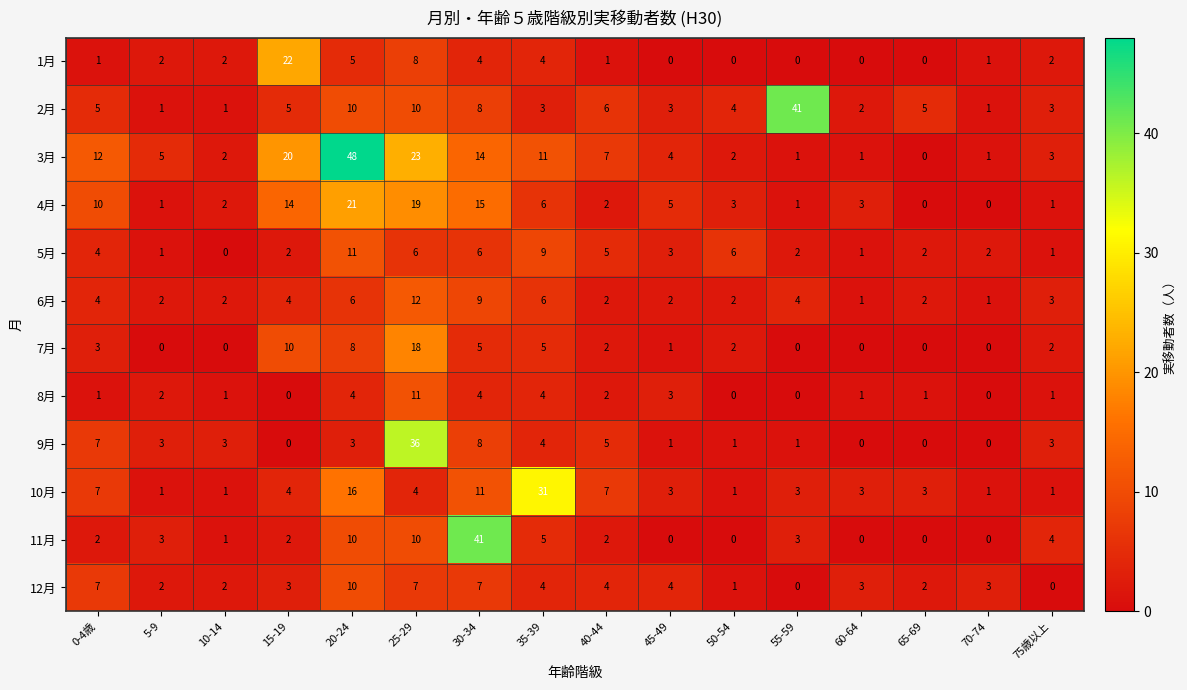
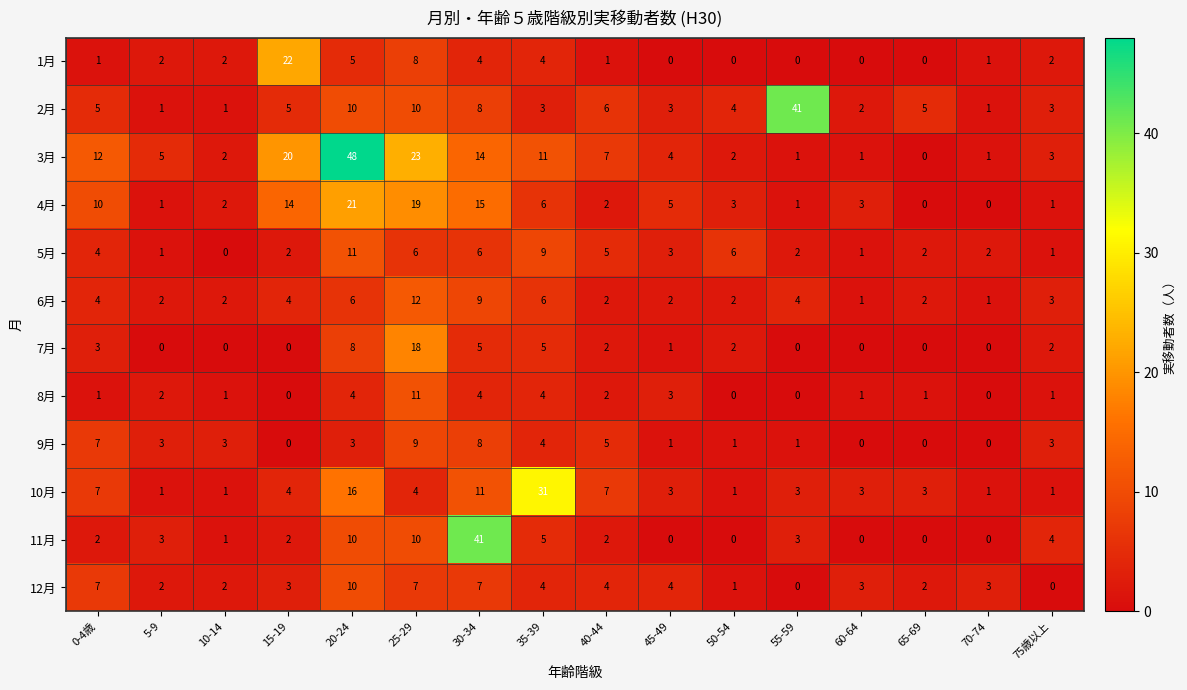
  {
    "1月": {
      "0-4歳": 1,
      "5-9": 2,
      "10-14": 2,
      "15-19": 22,
      "20-24": 5,
      "25-29": 8,
      "30-34": 4,
      "35-39": 4,
      "40-44": 1,
      "45-49": 0,
      "50-54": 0,
      "55-59": 0,
      "60-64": 0,
      "65-69": 0,
      "70-74": 1,
      "75歳以上": 2
    },
    "2月": {
      "0-4歳": 5,
      "5-9": 1,
      "10-14": 1,
      "15-19": 5,
      "20-24": 10,
      "25-29": 10,
      "30-34": 8,
      "35-39": 3,
      "40-44": 6,
      "45-49": 3,
      "50-54": 4,
      "55-59": 41,
      "60-64": 2,
      "65-69": 5,
      "70-74": 1,
      "75歳以上": 3
    },
    "3月": {
      "0-4歳": 12,
      "5-9": 5,
      "10-14": 2,
      "15-19": 20,
      "20-24": 48,
      "25-29": 23,
      "30-34": 14,
      "35-39": 11,
      "40-44": 7,
      "45-49": 4,
      "50-54": 2,
      "55-59": 1,
      "60-64": 1,
      "65-69": 0,
      "70-74": 1,
      "75歳以上": 3
    },
    "4月": {
      "0-4歳": 10,
      "5-9": 1,
      "10-14": 2,
      "15-19": 14,
      "20-24": 21,
      "25-29": 19,
      "30-34": 15,
      "35-39": 6,
      "40-44": 2,
      "45-49": 5,
      "50-54": 3,
      "55-59": 1,
      "60-64": 3,
      "65-69": 0,
      "70-74": 0,
      "75歳以上": 1
    },
    "5月": {
      "0-4歳": 4,
      "5-9": 1,
      "10-14": 0,
      "15-19": 2,
      "20-24": 11,
      "25-29": 6,
      "30-34": 6,
      "35-39": 9,
      "40-44": 5,
      "45-49": 3,
      "50-54": 6,
      "55-59": 2,
      "60-64": 1,
      "65-69": 2,
      "70-74": 2,
      "75歳以上": 1
    },
    "6月": {
      "0-4歳": 4,
      "5-9": 2,
      "10-14": 2,
      "15-19": 4,
      "20-24": 6,
      "25-29": 12,
      "30-34": 9,
      "35-39": 6,
      "40-44": 2,
      "45-49": 2,
      "50-54": 2,
      "55-59": 4,
      "60-64": 1,
      "65-69": 2,
      "70-74": 1,
      "75歳以上": 3
    },
    "7月": {
      "0-4歳": 3,
      "5-9": 0,
      "10-14": 0,
-     "15-19": 10,
+     "15-19": 0,
      "20-24": 8,
      "25-29": 18,
      "30-34": 5,
      "35-39": 5,
      "40-44": 2,
      "45-49": 1,
      "50-54": 2,
      "55-59": 0,
      "60-64": 0,
      "65-69": 0,
      "70-74": 0,
      "75歳以上": 2
    },
    "8月": {
      "0-4歳": 1,
      "5-9": 2,
      "10-14": 1,
      "15-19": 0,
      "20-24": 4,
      "25-29": 11,
      "30-34": 4,
      "35-39": 4,
      "40-44": 2,
      "45-49": 3,
      "50-54": 0,
      "55-59": 0,
      "60-64": 1,
      "65-69": 1,
      "70-74": 0,
      "75歳以上": 1
    },
    "9月": {
      "0-4歳": 7,
      "5-9": 3,
      "10-14": 3,
      "15-19": 0,
      "20-24": 3,
-     "25-29": 36,
+     "25-29": 9,
      "30-34": 8,
      "35-39": 4,
      "40-44": 5,
      "45-49": 1,
      "50-54": 1,
      "55-59": 1,
      "60-64": 0,
      "65-69": 0,
      "70-74": 0,
      "75歳以上": 3
    },
    "10月": {
      "0-4歳": 7,
      "5-9": 1,
      "10-14": 1,
      "15-19": 4,
      "20-24": 16,
      "25-29": 4,
      "30-34": 11,
      "35-39": 31,
      "40-44": 7,
      "45-49": 3,
      "50-54": 1,
      "55-59": 3,
      "60-64": 3,
      "65-69": 3,
      "70-74": 1,
      "75歳以上": 1
    },
    "11月": {
      "0-4歳": 2,
      "5-9": 3,
      "10-14": 1,
      "15-19": 2,
      "20-24": 10,
      "25-29": 10,
      "30-34": 41,
      "35-39": 5,
      "40-44": 2,
      "45-49": 0,
      "50-54": 0,
      "55-59": 3,
      "60-64": 0,
      "65-69": 0,
      "70-74": 0,
      "75歳以上": 4
    },
    "12月": {
      "0-4歳": 7,
      "5-9": 2,
      "10-14": 2,
      "15-19": 3,
      "20-24": 10,
      "25-29": 7,
      "30-34": 7,
      "35-39": 4,
      "40-44": 4,
      "45-49": 4,
      "50-54": 1,
      "55-59": 0,
      "60-64": 3,
      "65-69": 2,
      "70-74": 3,
      "75歳以上": 0
    }
  }
